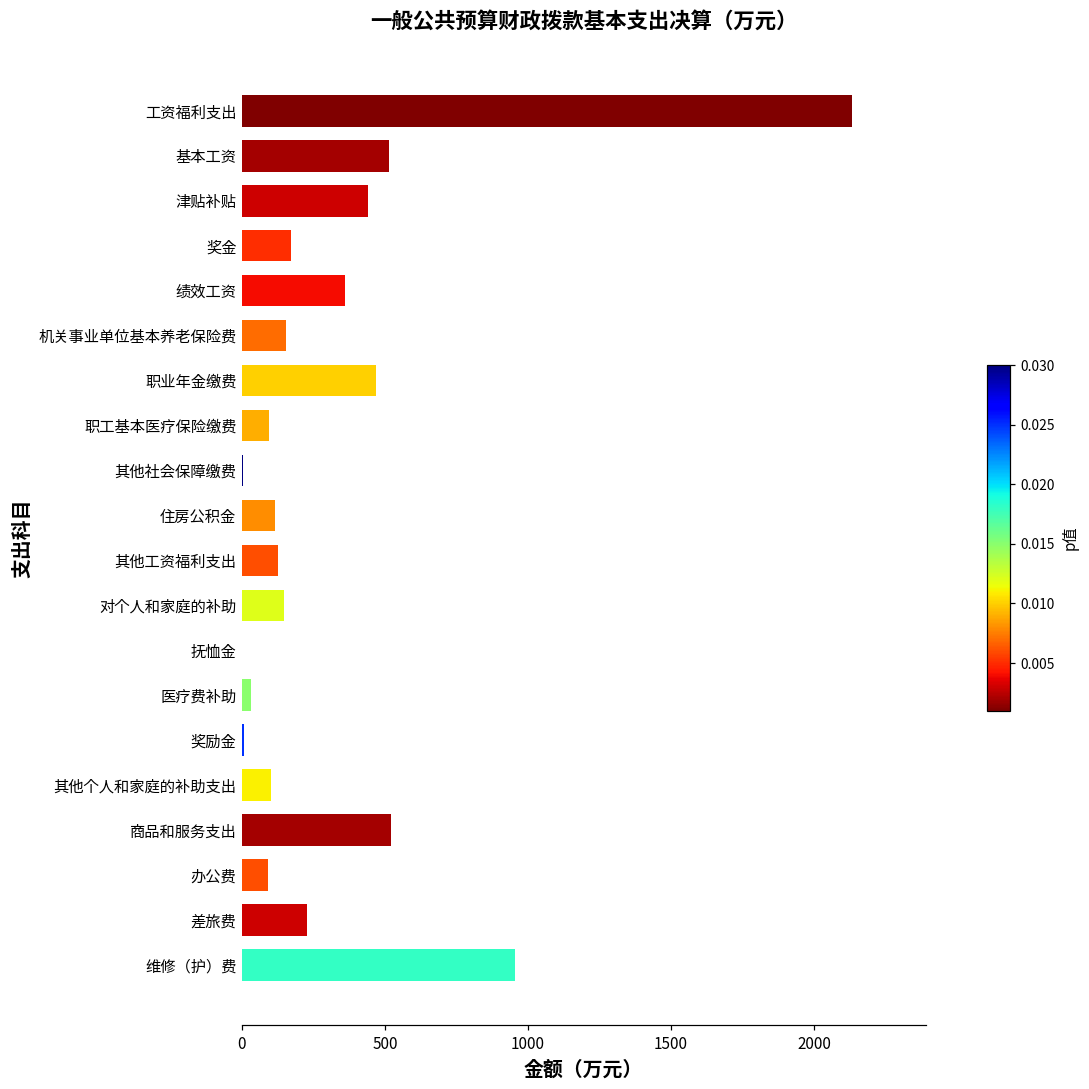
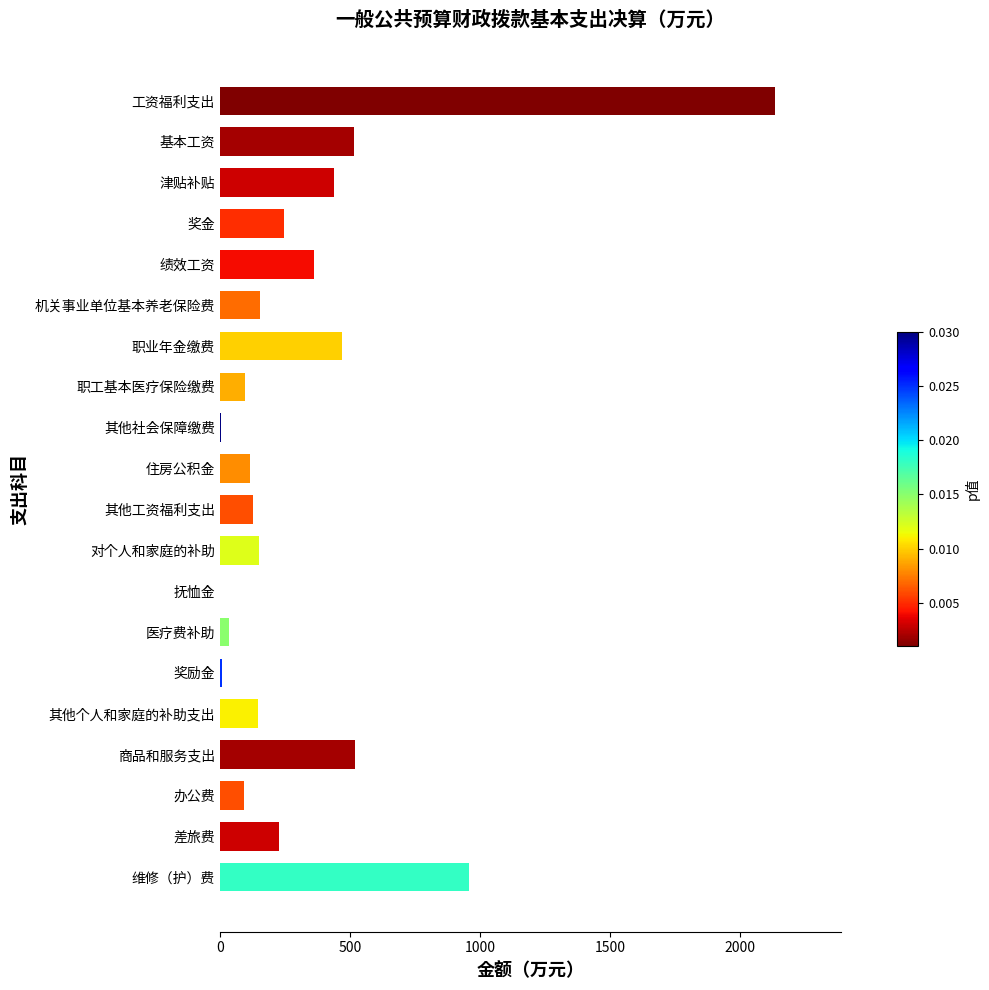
  {
    "工资福利支出": 2130,
    "基本工资": 520,
    "津贴补贴": 440,
-   "奖金": 170,
+   "奖金": 250,
    "绩效工资": 360,
    "机关事业单位基本养老保险费": 150,
    "职业年金缴费": 470,
    "职工基本医疗保险缴费": 100,
    "住房公积金": 110,
    "其他工资福利支出": 130,
    "对个人和家庭的补助": 150,
    "医疗费补助": 30,
-   "其他个人和家庭的补助支出": 100,
+   "其他个人和家庭的补助支出": 150,
    "商品和服务支出": 520,
    "办公费": 90,
    "差旅费": 230,
    "维修（护）费": 960
  }
